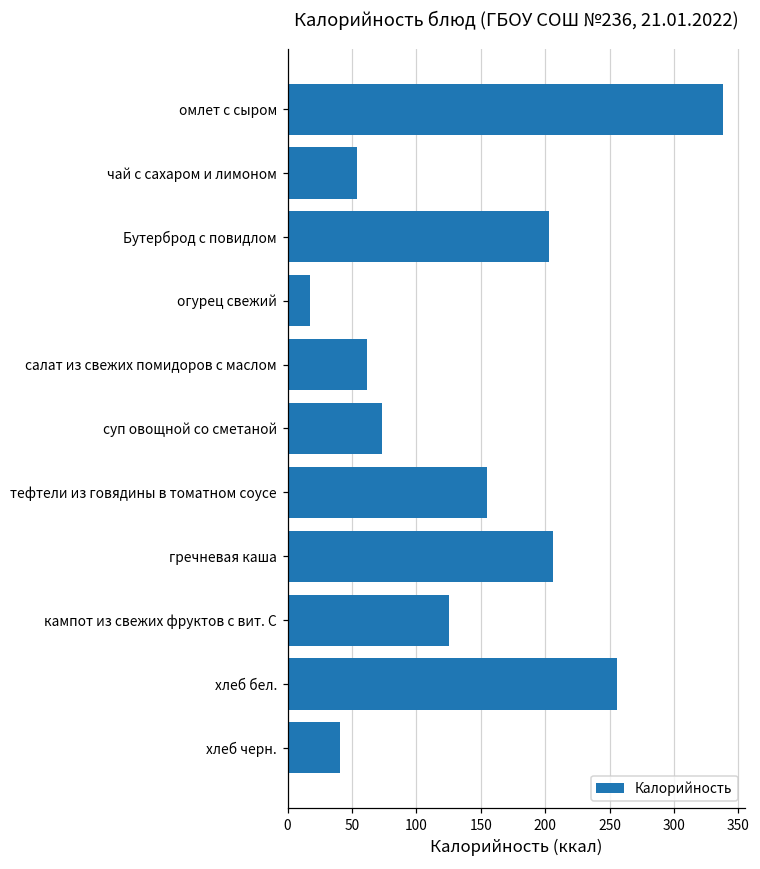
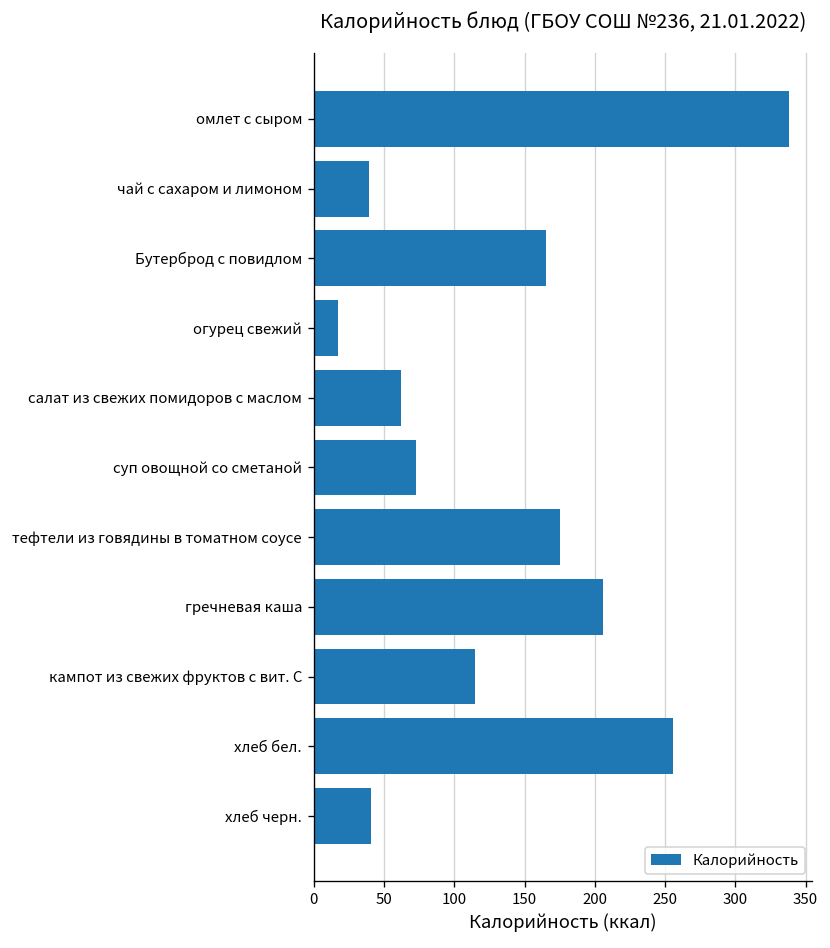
  {
    "омлет с сыром": 338,
-   "чай с сахаром и лимоном": 54,
-   "Бутерброд с повидлом": 203,
+   "чай с сахаром и лимоном": 39,
+   "Бутерброд с повидлом": 165,
    "огурец свежий": 17,
    "салат из свежих помидоров с маслом": 62,
    "суп овощной со сметаной": 73,
-   "тефтели из говядины в томатном соусе": 155,
+   "тефтели из говядины в томатном соусе": 175,
    "гречневая каша": 206,
-   "кампот из свежих фруктов с вит. С": 125,
+   "кампот из свежих фруктов с вит. С": 115,
    "хлеб бел.": 256,
    "хлеб черн.": 41
  }
